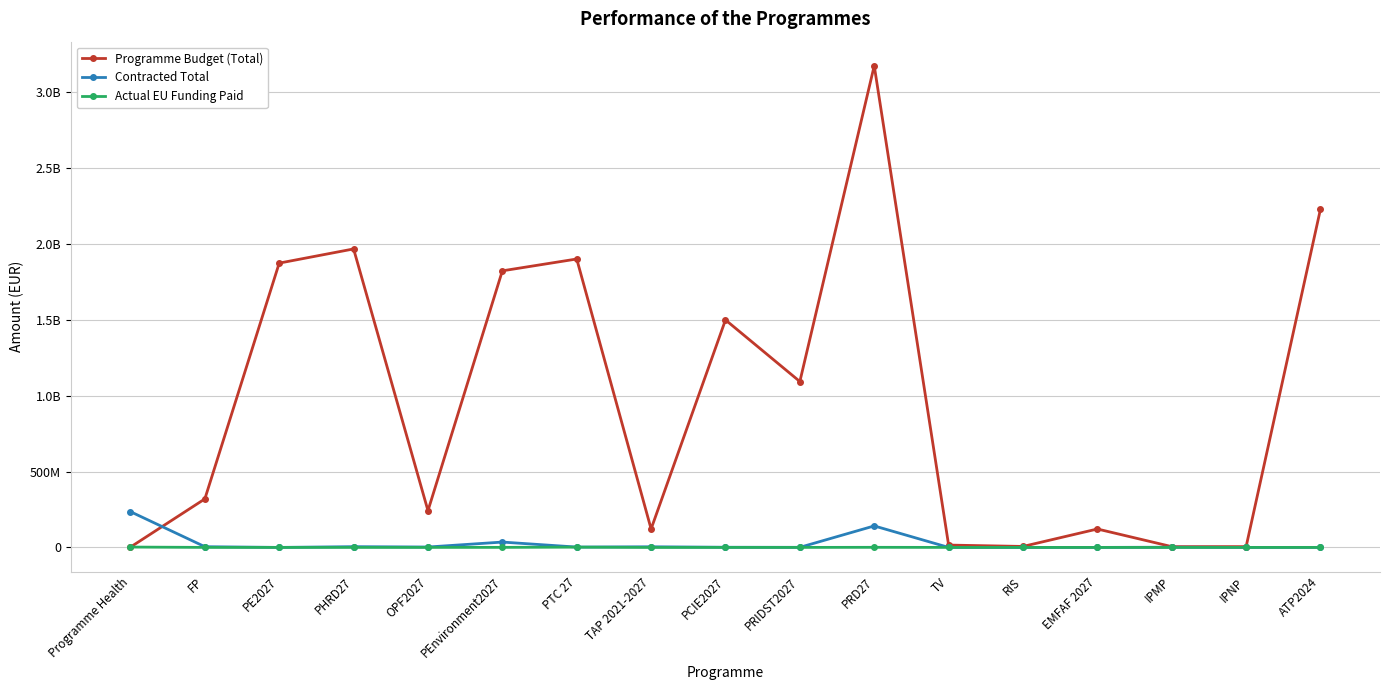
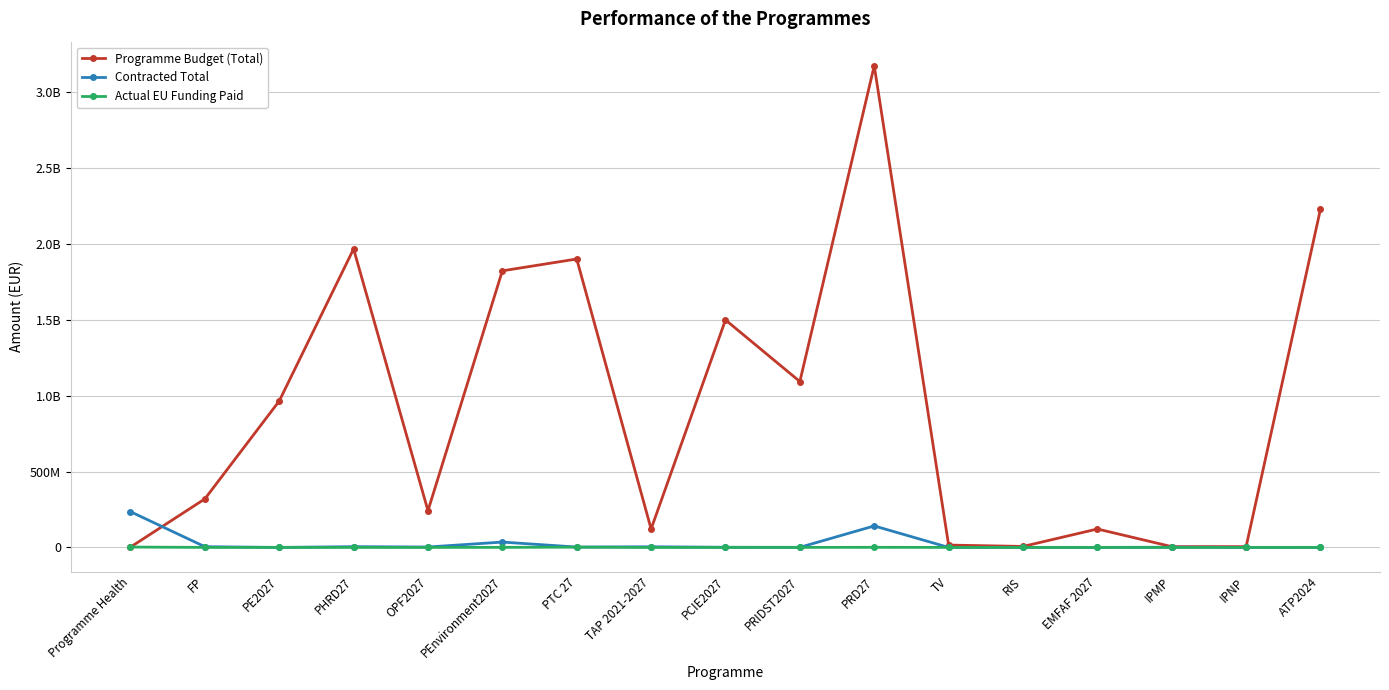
  {
    "Programme Budget (Total)": {
      "FP": 320000000,
-     "PE2027": 1870000000,
+     "PE2027": 960000000,
      "PHRD27": 1970000000,
      "OPF2027": 240000000,
      "PEnvironment2027": 1820000000,
      "PTC 27": 1900000000,
      "TAP 2021-2027": 120000000,
      "PCIE2027": 1500000000,
      "PRIDST2027": 1090000000,
      "PRD27": 3180000000,
      "EMFAF 2027": 120000000,
      "ATP2024": 2230000000
    },
    "Contracted Total": {
      "Programme Health": 240000000,
      "PEnvironment2027": 40000000,
      "PRD27": 140000000
    },
    "Actual EU Funding Paid": {
      "PEnvironment2027": 0,
      "PRD27": 0
    }
  }
